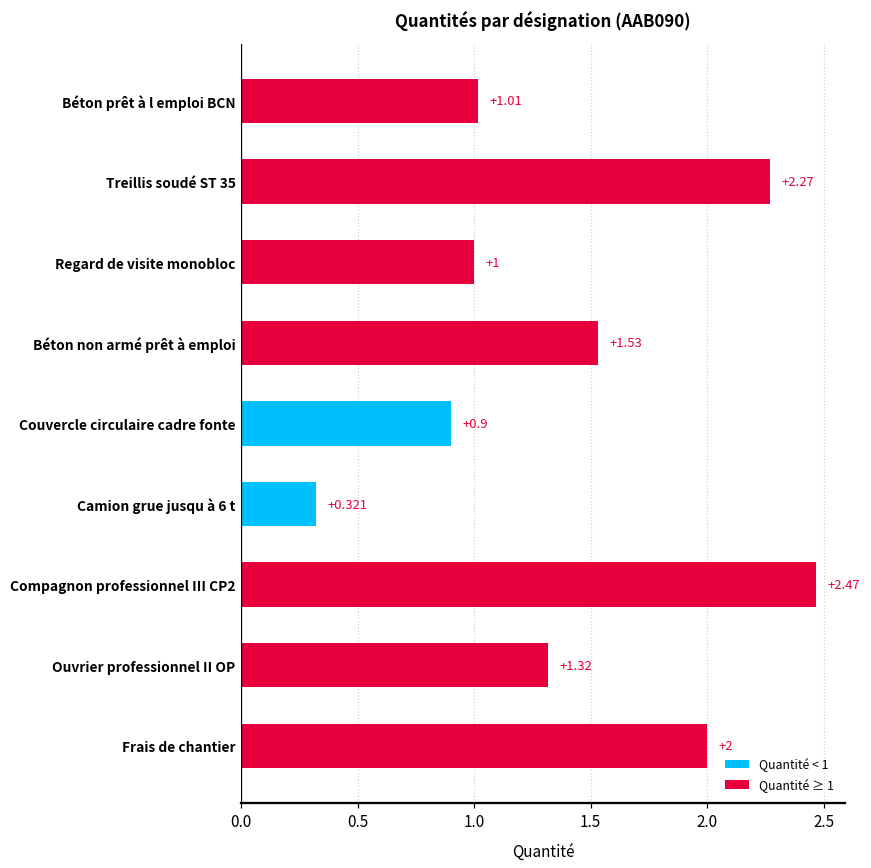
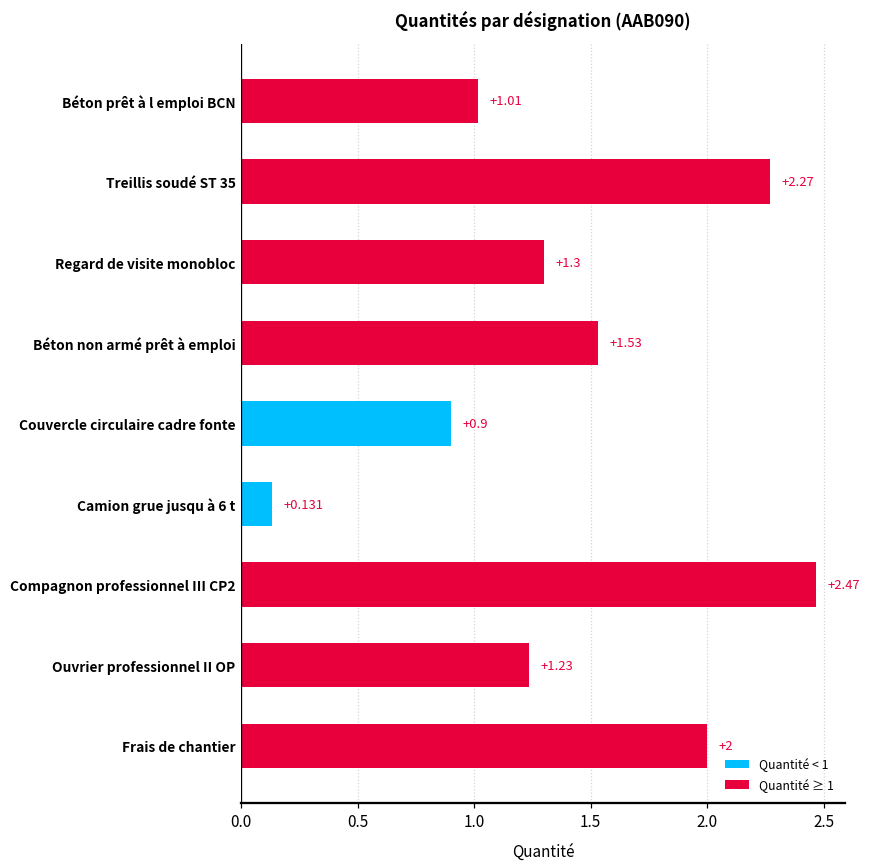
  {
    "Béton prêt à l emploi BCN": "+1.01",
    "Treillis soudé ST 35": "+2.27",
-   "Regard de visite monobloc": "+1",
+   "Regard de visite monobloc": "+1.3",
    "Béton non armé prêt à emploi": "+1.53",
    "Couvercle circulaire cadre fonte": "+0.9",
-   "Camion grue jusqu à 6 t": "+0.321",
+   "Camion grue jusqu à 6 t": "+0.131",
    "Compagnon professionnel III CP2": "+2.47",
-   "Ouvrier professionnel II OP": "+1.32",
+   "Ouvrier professionnel II OP": "+1.23",
    "Frais de chantier": "+2"
  }
